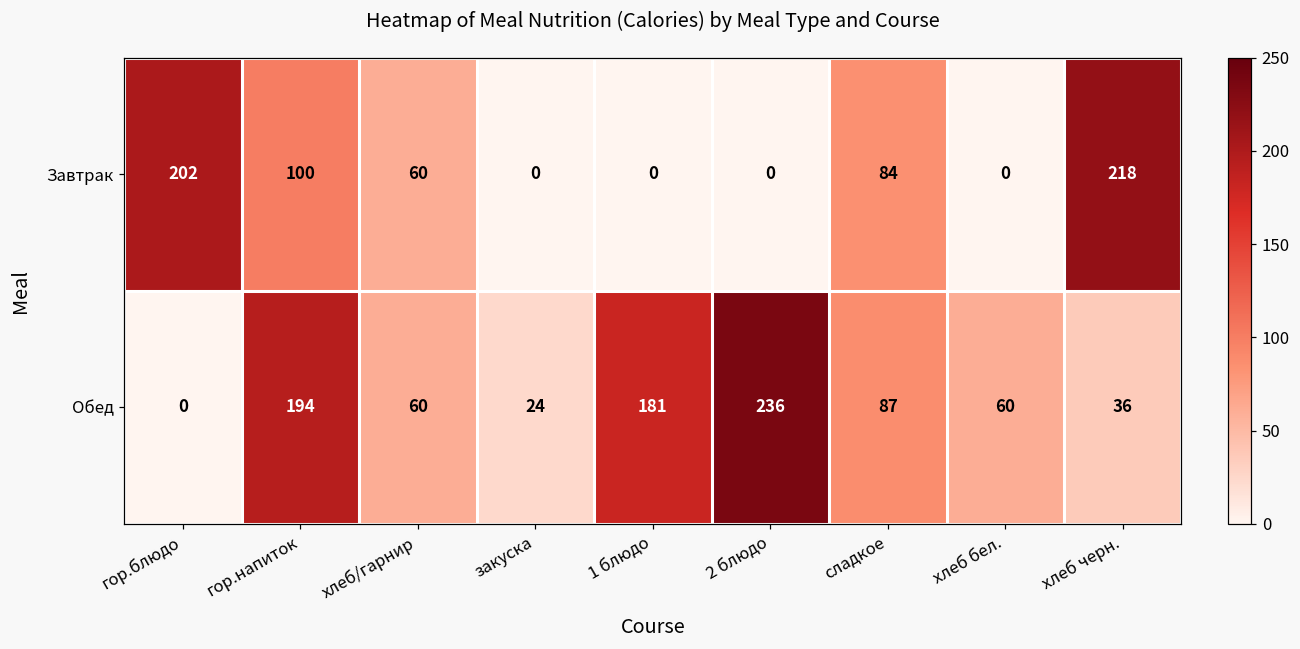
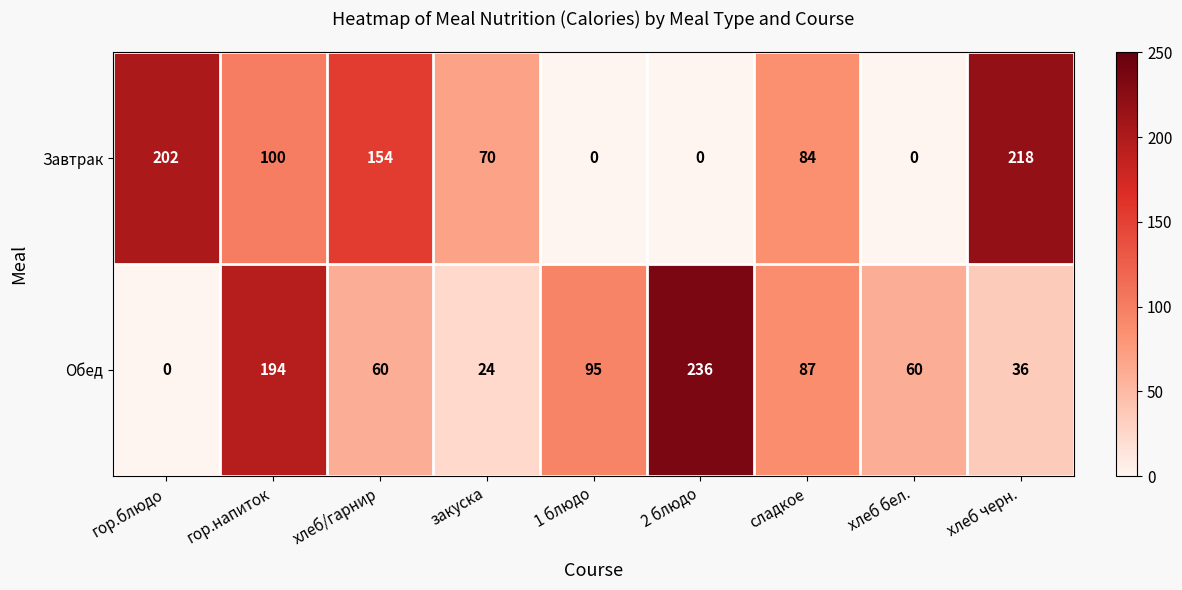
  {
    "Завтрак": {
      "гор.блюдо": 202,
      "гор.напиток": 100,
-     "хлеб/гарнир": 60,
-     "закуска": 0,
+     "хлеб/гарнир": 154,
+     "закуска": 70,
      "1 блюдо": 0,
      "2 блюдо": 0,
      "сладкое": 84,
      "хлеб бел.": 0,
      "хлеб черн.": 218
    },
    "Обед": {
      "гор.блюдо": 0,
      "гор.напиток": 194,
      "хлеб/гарнир": 60,
      "закуска": 24,
-     "1 блюдо": 181,
+     "1 блюдо": 95,
      "2 блюдо": 236,
      "сладкое": 87,
      "хлеб бел.": 60,
      "хлеб черн.": 36
    }
  }
